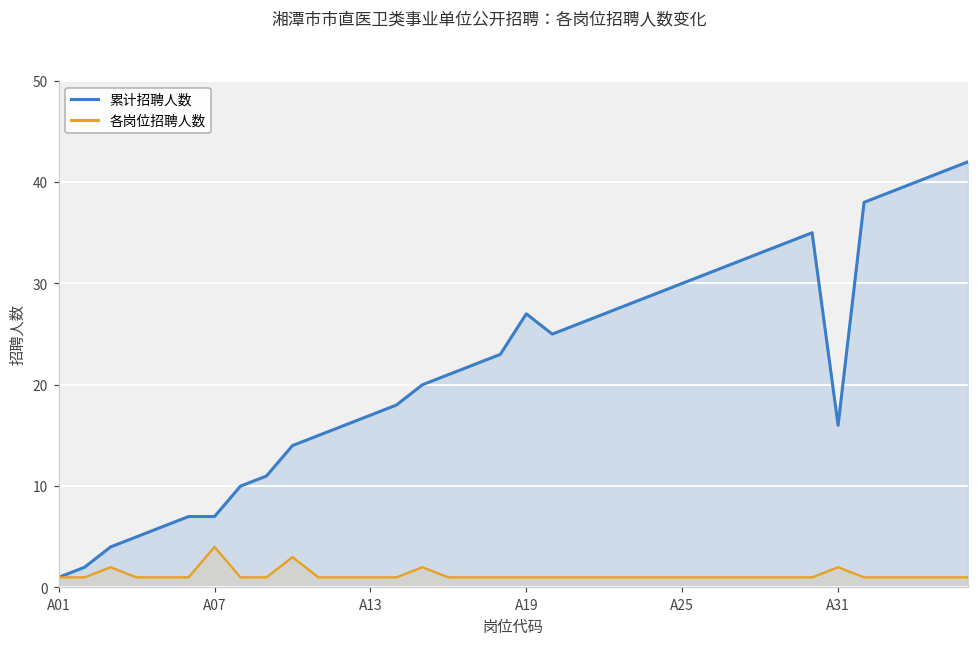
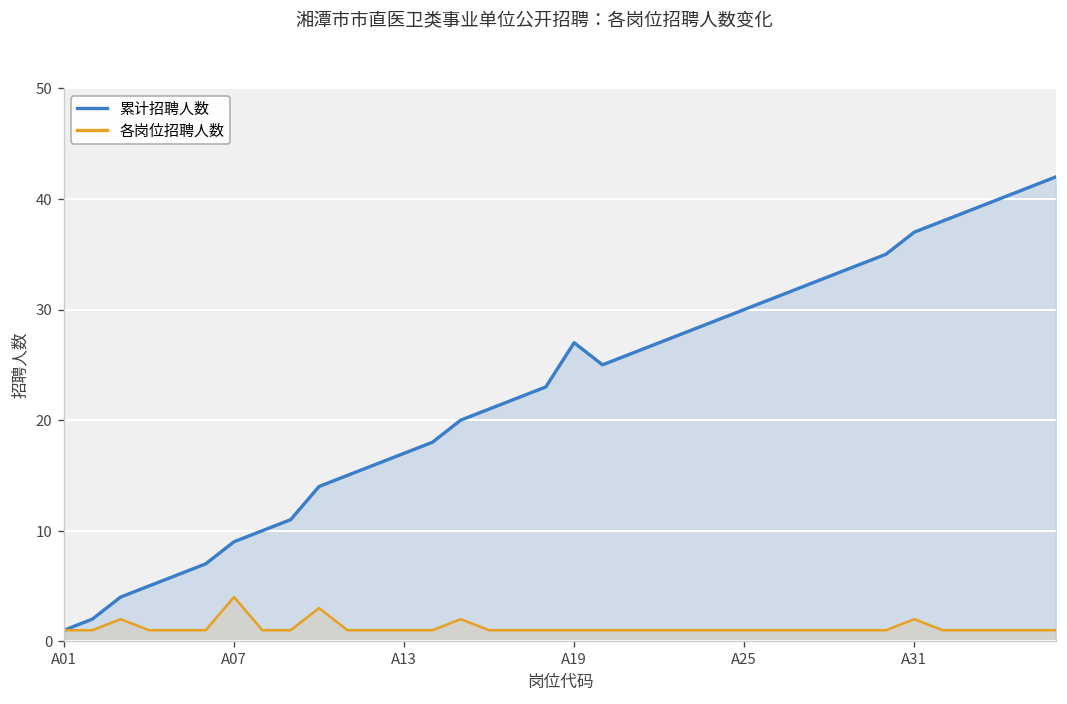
  {
    "累计招聘人数": {
-     "A07": 7,
+     "A07": 9,
      "A13": 17,
      "A19": 27,
      "A25": 30,
-     "A31": 16
+     "A31": 37
    },
    "各岗位招聘人数": {
      "A07": 4,
      "A13": 1,
      "A19": 1,
      "A25": 1,
      "A31": 2
    }
  }
